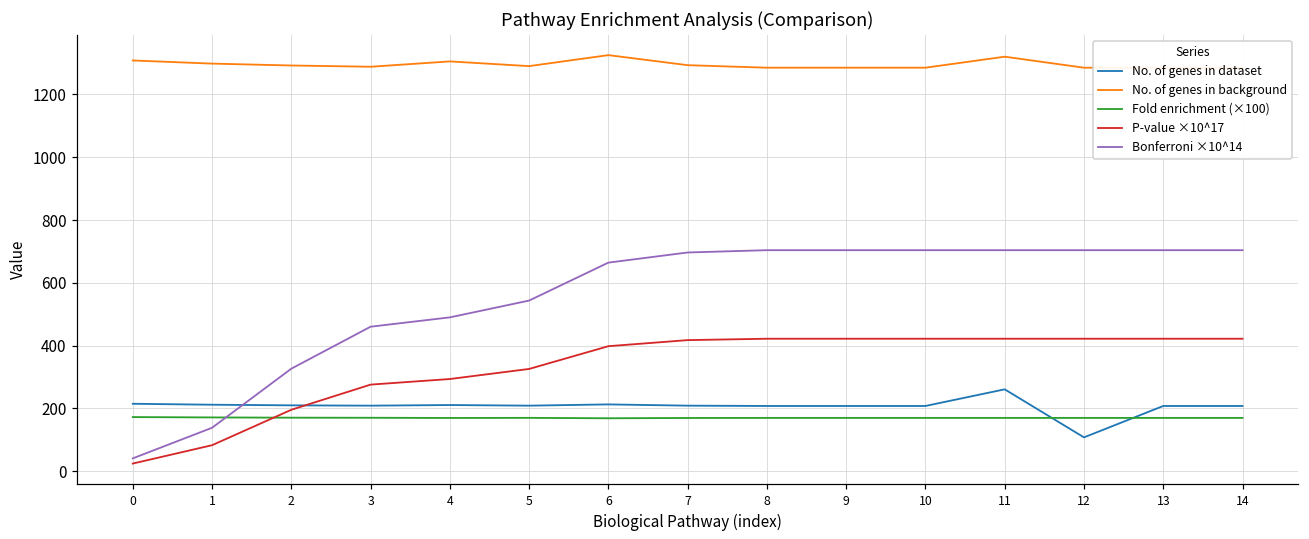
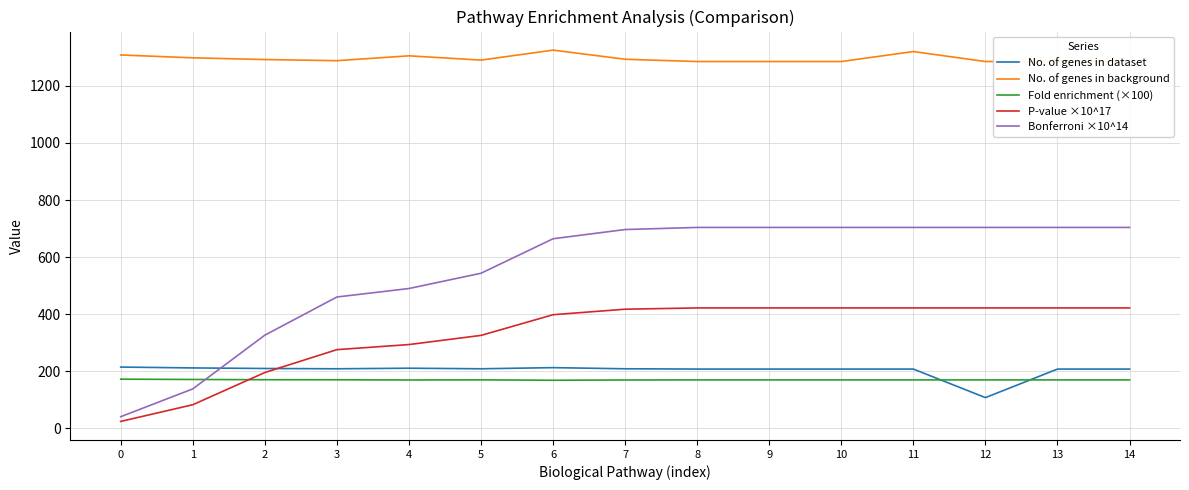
  {
    "No. of genes in dataset": {
      "0": 220,
      "1": 210,
      "2": 210,
      "3": 210,
      "4": 210,
      "5": 210,
      "6": 210,
      "7": 210,
      "8": 210,
      "9": 210,
      "10": 210,
-     "11": 260,
+     "11": 210,
      "12": 110,
      "13": 210,
      "14": 210
    },
    "No. of genes in background": {
      "0": 1310,
      "1": 1300,
      "2": 1290,
      "3": 1290,
      "4": 1310,
      "5": 1290,
      "6": 1330,
      "7": 1290,
      "8": 1290,
      "9": 1290,
      "10": 1290,
      "11": 1320,
      "12": 1290
    },
    "Fold enrichment (×100)": {
      "0": 170,
      "1": 170,
      "2": 170,
      "3": 170,
      "4": 170,
      "5": 170,
      "6": 170,
      "7": 170,
      "8": 170,
      "9": 170,
      "10": 170,
      "11": 170,
      "12": 170,
      "13": 170,
      "14": 170
    },
    "P-value ×10^17": {
      "0": 20,
      "1": 80,
      "2": 200,
      "3": 280,
      "4": 290,
      "5": 330,
      "6": 400,
      "7": 420,
      "8": 420,
      "9": 420,
      "10": 420,
      "11": 420,
      "12": 420,
      "13": 420,
      "14": 420
    },
    "Bonferroni ×10^14": {
      "0": 40,
      "1": 140,
      "2": 330,
      "3": 460,
      "4": 490,
      "5": 540,
      "6": 660,
      "7": 700,
      "8": 700,
      "9": 700,
      "10": 700,
      "11": 700,
      "12": 700,
      "13": 700,
      "14": 700
    }
  }
